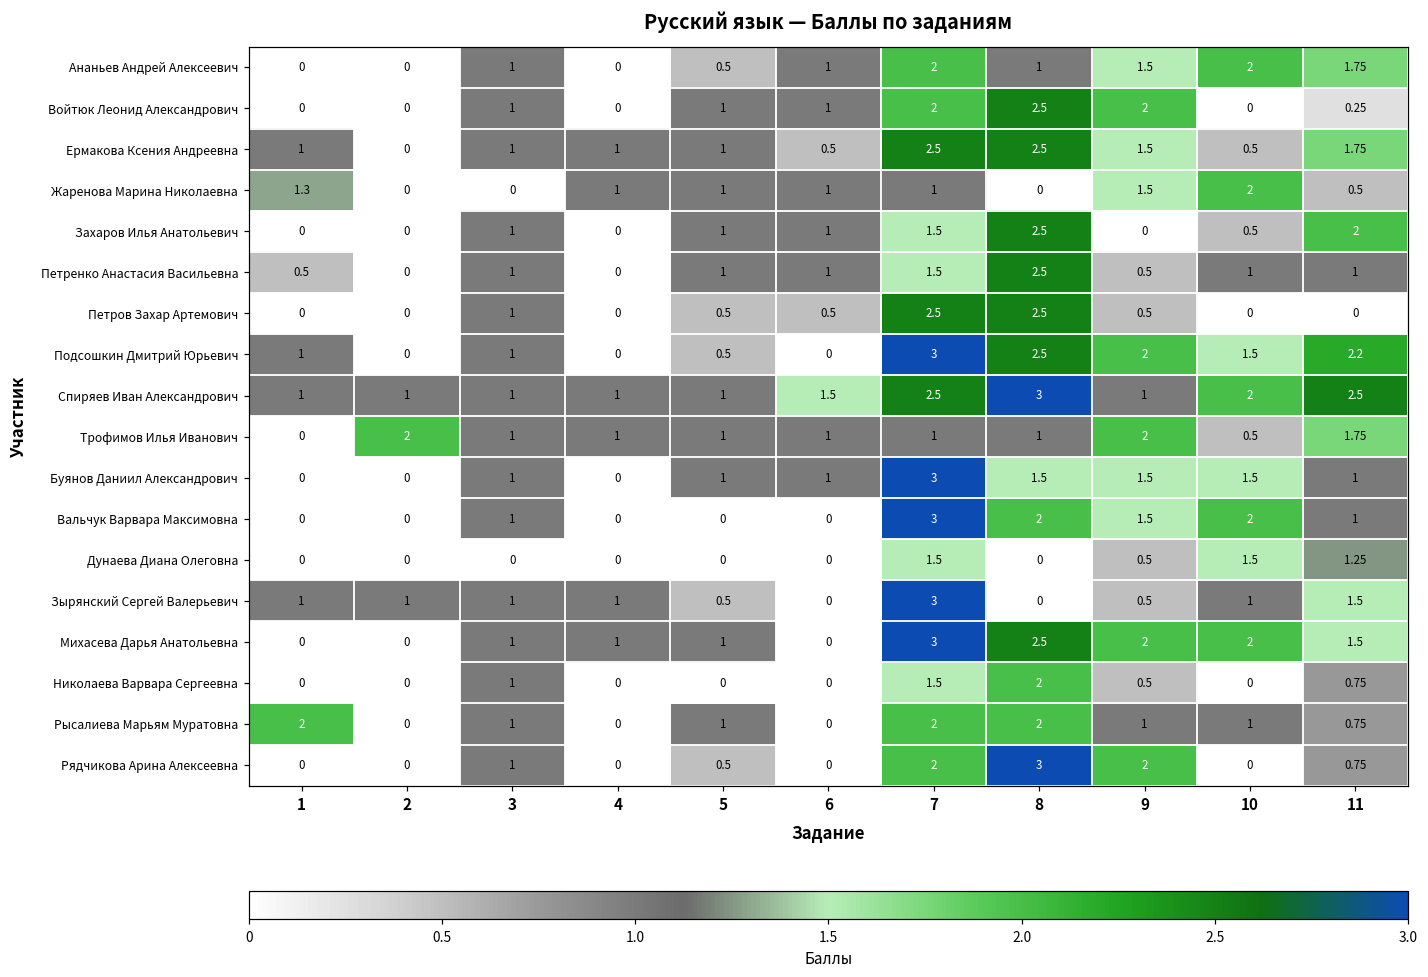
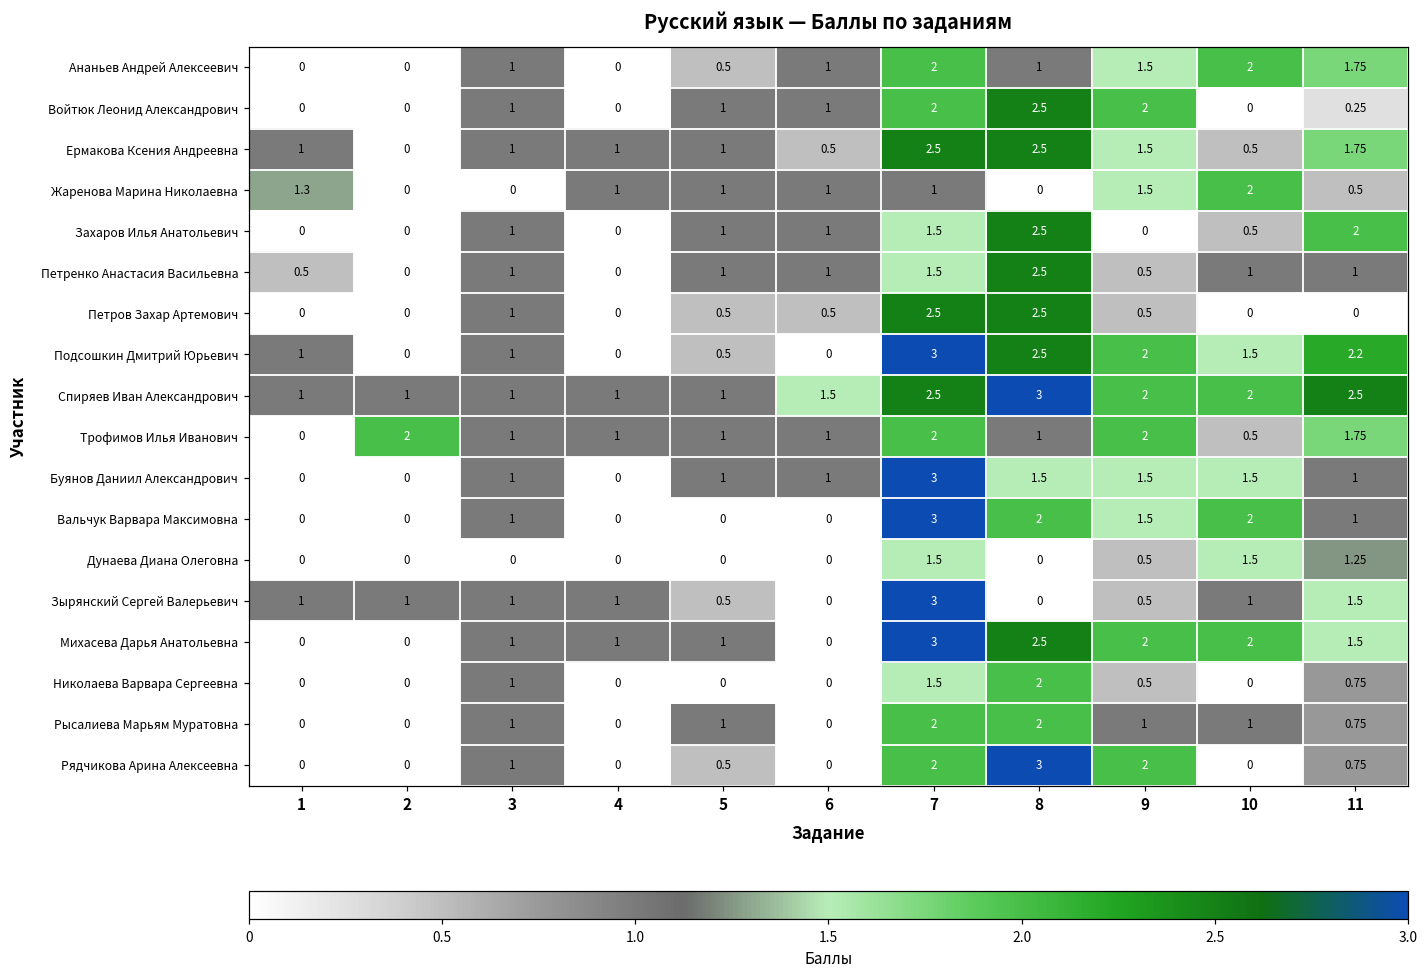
  {
    "Ананьев Андрей Алексеевич": {
      "1": 0,
      "2": 0,
      "3": 1,
      "4": 0,
      "5": 0.5,
      "6": 1,
      "7": 2,
      "8": 1,
      "9": 1.5,
      "10": 2,
      "11": 1.75
    },
    "Войтюк Леонид Александрович": {
      "1": 0,
      "2": 0,
      "3": 1,
      "4": 0,
      "5": 1,
      "6": 1,
      "7": 2,
      "8": 2.5,
      "9": 2,
      "10": 0,
      "11": 0.25
    },
    "Ермакова Ксения Андреевна": {
      "1": 1,
      "2": 0,
      "3": 1,
      "4": 1,
      "5": 1,
      "6": 0.5,
      "7": 2.5,
      "8": 2.5,
      "9": 1.5,
      "10": 0.5,
      "11": 1.75
    },
    "Жаренова Марина Николаевна": {
      "1": 1.3,
      "2": 0,
      "3": 0,
      "4": 1,
      "5": 1,
      "6": 1,
      "7": 1,
      "8": 0,
      "9": 1.5,
      "10": 2,
      "11": 0.5
    },
    "Захаров Илья Анатольевич": {
      "1": 0,
      "2": 0,
      "3": 1,
      "4": 0,
      "5": 1,
      "6": 1,
      "7": 1.5,
      "8": 2.5,
      "9": 0,
      "10": 0.5,
      "11": 2
    },
    "Петренко Анастасия Васильевна": {
      "1": 0.5,
      "2": 0,
      "3": 1,
      "4": 0,
      "5": 1,
      "6": 1,
      "7": 1.5,
      "8": 2.5,
      "9": 0.5,
      "10": 1,
      "11": 1
    },
    "Петров Захар Артемович": {
      "1": 0,
      "2": 0,
      "3": 1,
      "4": 0,
      "5": 0.5,
      "6": 0.5,
      "7": 2.5,
      "8": 2.5,
      "9": 0.5,
      "10": 0,
      "11": 0
    },
    "Подсошкин Дмитрий Юрьевич": {
      "1": 1,
      "2": 0,
      "3": 1,
      "4": 0,
      "5": 0.5,
      "6": 0,
      "7": 3,
      "8": 2.5,
      "9": 2,
      "10": 1.5,
      "11": 2.2
    },
    "Спиряев Иван Александрович": {
      "1": 1,
      "2": 1,
      "3": 1,
      "4": 1,
      "5": 1,
      "6": 1.5,
      "7": 2.5,
      "8": 3,
-     "9": 1,
+     "9": 2,
      "10": 2,
      "11": 2.5
    },
    "Трофимов Илья Иванович": {
      "1": 0,
      "2": 2,
      "3": 1,
      "4": 1,
      "5": 1,
      "6": 1,
-     "7": 1,
+     "7": 2,
      "8": 1,
      "9": 2,
      "10": 0.5,
      "11": 1.75
    },
    "Буянов Даниил Александрович": {
      "1": 0,
      "2": 0,
      "3": 1,
      "4": 0,
      "5": 1,
      "6": 1,
      "7": 3,
      "8": 1.5,
      "9": 1.5,
      "10": 1.5,
      "11": 1
    },
    "Вальчук Варвара Максимовна": {
      "1": 0,
      "2": 0,
      "3": 1,
      "4": 0,
      "5": 0,
      "6": 0,
      "7": 3,
      "8": 2,
      "9": 1.5,
      "10": 2,
      "11": 1
    },
    "Дунаева Диана Олеговна": {
      "1": 0,
      "2": 0,
      "3": 0,
      "4": 0,
      "5": 0,
      "6": 0,
      "7": 1.5,
      "8": 0,
      "9": 0.5,
      "10": 1.5,
      "11": 1.25
    },
    "Зырянский Сергей Валерьевич": {
      "1": 1,
      "2": 1,
      "3": 1,
      "4": 1,
      "5": 0.5,
      "6": 0,
      "7": 3,
      "8": 0,
      "9": 0.5,
      "10": 1,
      "11": 1.5
    },
    "Михасева Дарья Анатольевна": {
      "1": 0,
      "2": 0,
      "3": 1,
      "4": 1,
      "5": 1,
      "6": 0,
      "7": 3,
      "8": 2.5,
      "9": 2,
      "10": 2,
      "11": 1.5
    },
    "Николаева Варвара Сергеевна": {
      "1": 0,
      "2": 0,
      "3": 1,
      "4": 0,
      "5": 0,
      "6": 0,
      "7": 1.5,
      "8": 2,
      "9": 0.5,
      "10": 0,
      "11": 0.75
    },
    "Рысалиева Марьям Муратовна": {
-     "1": 2,
+     "1": 0,
      "2": 0,
      "3": 1,
      "4": 0,
      "5": 1,
      "6": 0,
      "7": 2,
      "8": 2,
      "9": 1,
      "10": 1,
      "11": 0.75
    },
    "Рядчикова Арина Алексеевна": {
      "1": 0,
      "2": 0,
      "3": 1,
      "4": 0,
      "5": 0.5,
      "6": 0,
      "7": 2,
      "8": 3,
      "9": 2,
      "10": 0,
      "11": 0.75
    }
  }
